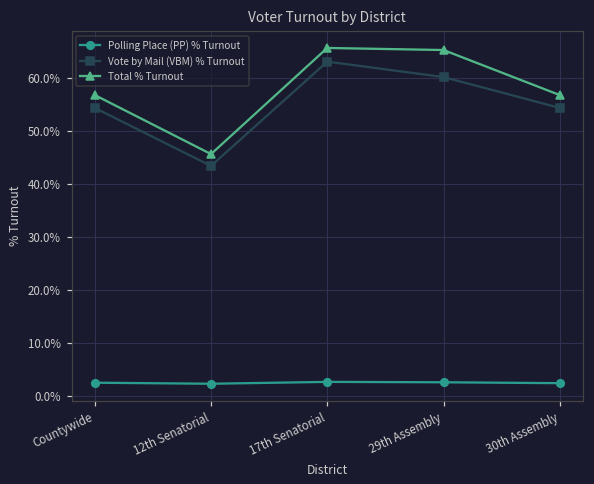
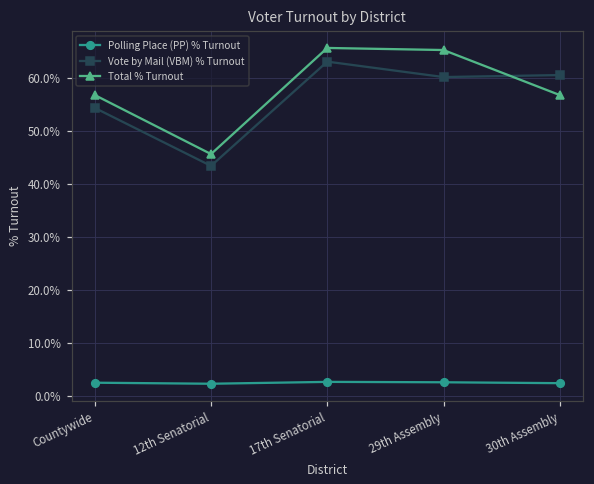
  {
    "Vote by Mail (VBM) % Turnout": {
      "Countywide": "54%",
      "12th Senatorial": "43%",
      "17th Senatorial": "63%",
      "29th Assembly": "60%",
-     "30th Assembly": "54%"
+     "30th Assembly": "61%"
    }
  }
